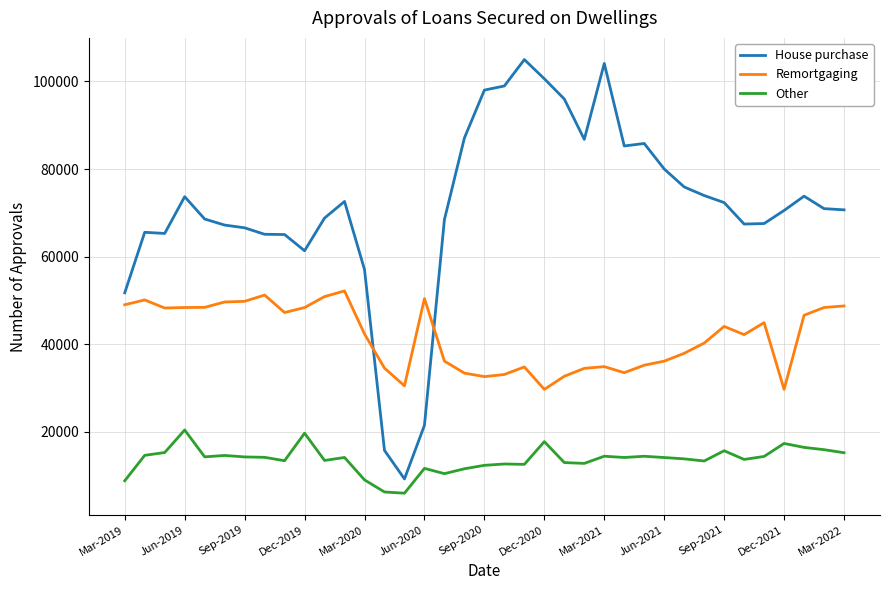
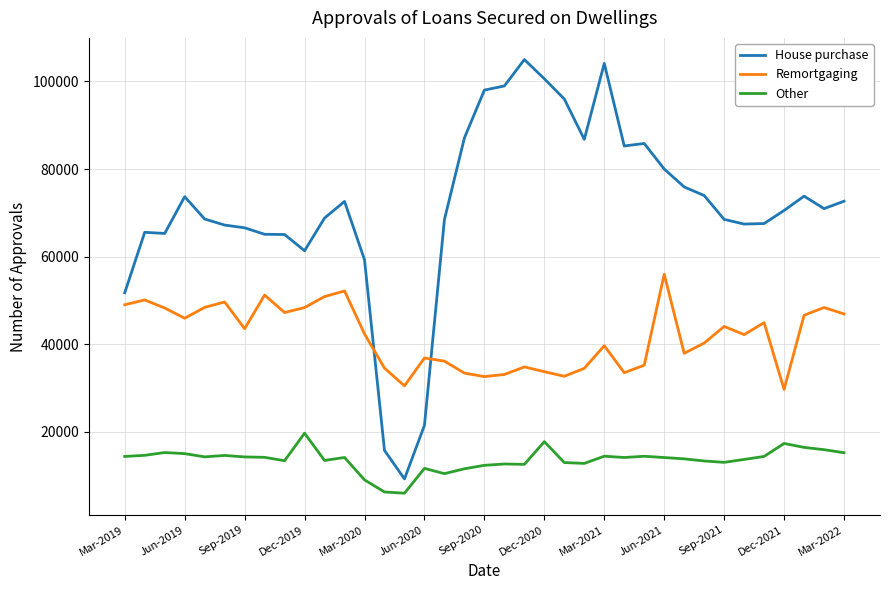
  {
    "House purchase": {
      "Mar-2019": 52000,
      "Jun-2019": 74000,
      "Sep-2019": 67000,
      "Dec-2019": 61000,
-     "Mar-2020": 57000,
+     "Mar-2020": 59000,
      "Jun-2020": 22000,
      "Sep-2020": 98000,
      "Dec-2020": 101000,
      "Mar-2021": 104000,
      "Jun-2021": 80000,
-     "Sep-2021": 72000,
+     "Sep-2021": 69000,
      "Dec-2021": 71000,
-     "Mar-2022": 71000
+     "Mar-2022": 73000
    },
    "Remortgaging": {
      "Mar-2019": 49000,
-     "Jun-2019": 48000,
-     "Sep-2019": 50000,
+     "Jun-2019": 46000,
+     "Sep-2019": 44000,
      "Dec-2019": 48000,
      "Mar-2020": 42000,
-     "Jun-2020": 50000,
+     "Jun-2020": 37000,
      "Sep-2020": 33000,
-     "Dec-2020": 30000,
-     "Mar-2021": 35000,
-     "Jun-2021": 36000,
+     "Dec-2020": 34000,
+     "Mar-2021": 40000,
+     "Jun-2021": 56000,
      "Sep-2021": 44000,
      "Dec-2021": 30000,
-     "Mar-2022": 49000
+     "Mar-2022": 47000
    },
    "Other": {
-     "Mar-2019": 9000,
-     "Jun-2019": 20000,
+     "Mar-2019": 14000,
+     "Jun-2019": 15000,
      "Sep-2019": 14000,
      "Dec-2019": 20000,
      "Mar-2020": 9000,
      "Jun-2020": 12000,
      "Sep-2020": 12000,
      "Dec-2020": 18000,
      "Mar-2021": 14000,
      "Jun-2021": 14000,
-     "Sep-2021": 16000,
+     "Sep-2021": 13000,
      "Dec-2021": 17000,
      "Mar-2022": 15000
    }
  }
